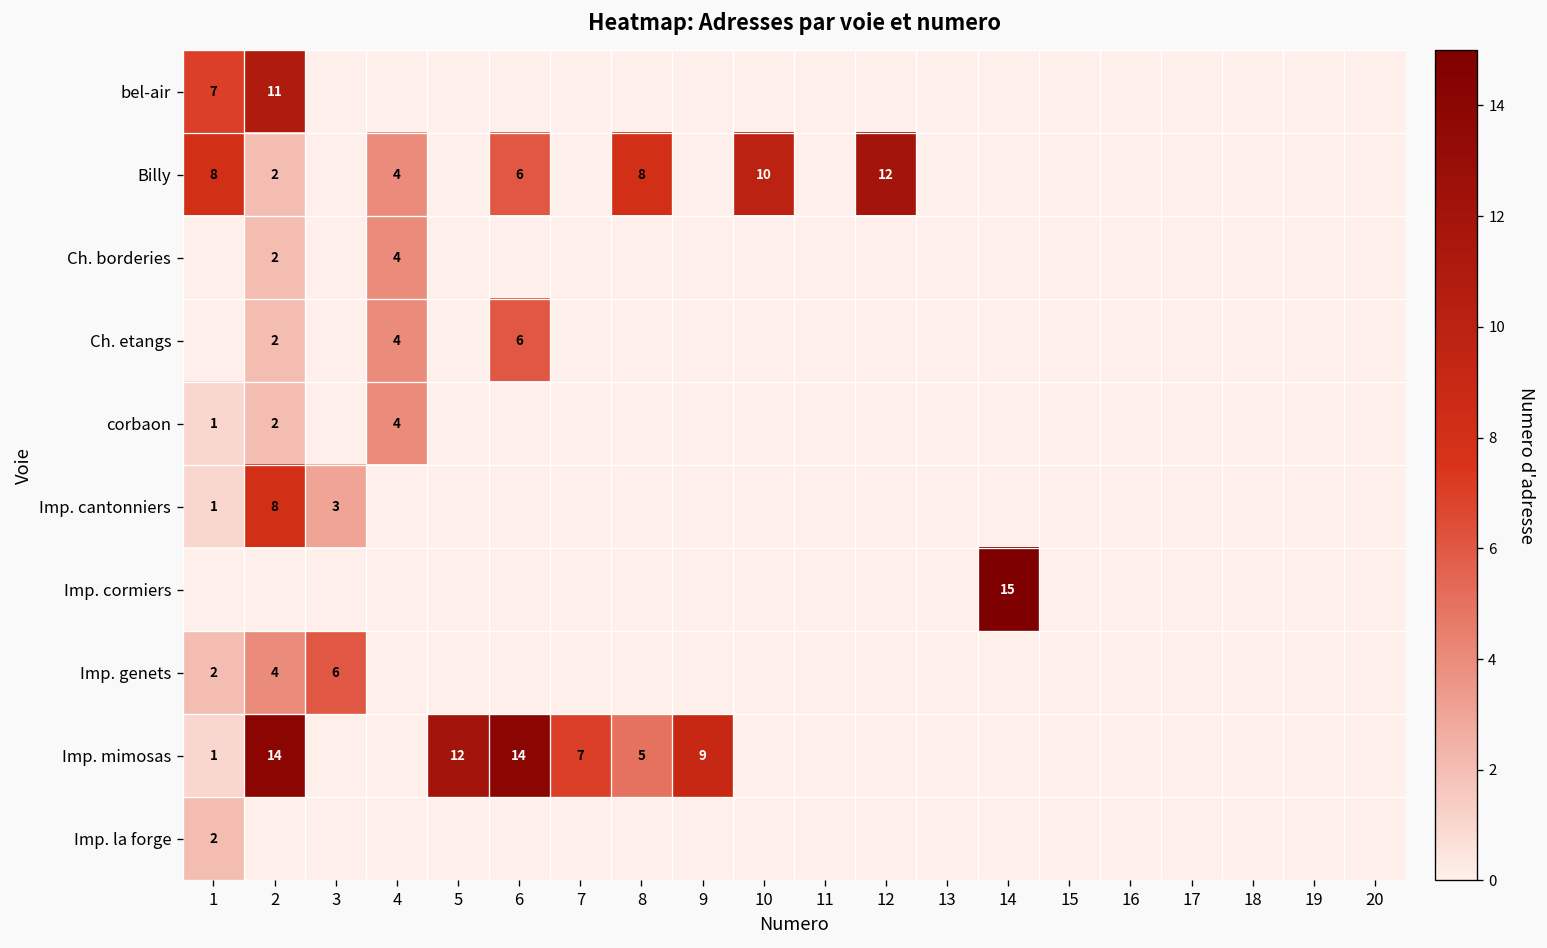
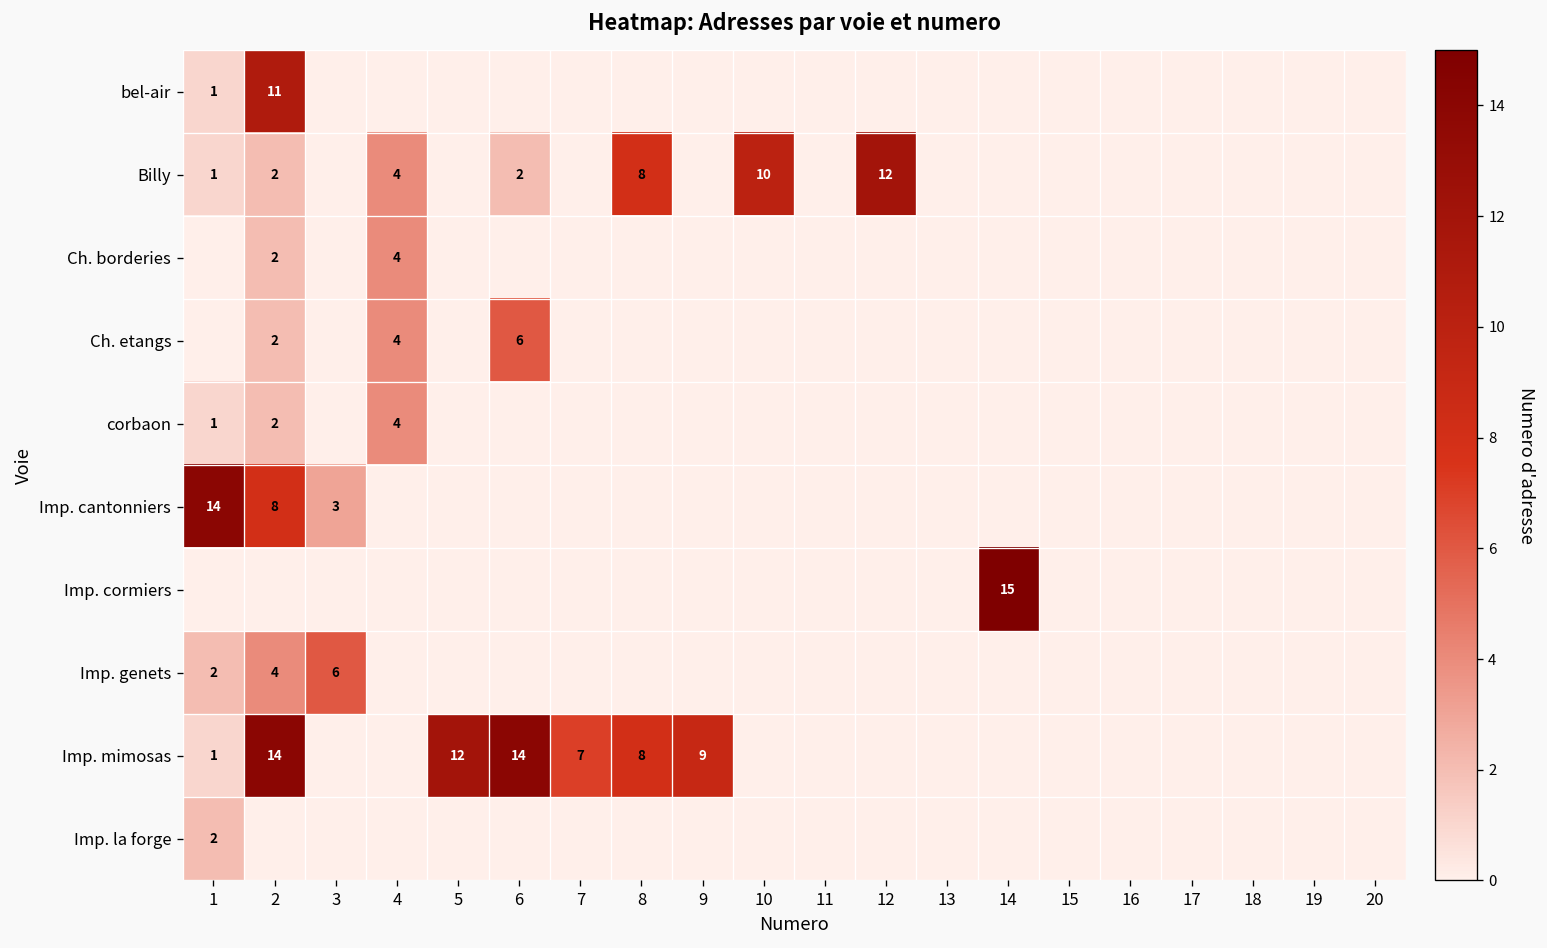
  {
    "bel-air": {
-     "1": 7,
+     "1": 1,
      "2": 11
    },
    "Billy": {
-     "1": 8,
+     "1": 1,
      "2": 2,
      "4": 4,
-     "6": 6,
+     "6": 2,
      "8": 8,
      "10": 10,
      "12": 12
    },
    "Ch. borderies": {
      "2": 2,
      "4": 4
    },
    "Ch. etangs": {
      "2": 2,
      "4": 4,
      "6": 6
    },
    "corbaon": {
      "1": 1,
      "2": 2,
      "4": 4
    },
    "Imp. cantonniers": {
-     "1": 1,
+     "1": 14,
      "2": 8,
      "3": 3
    },
    "Imp. cormiers": {
      "14": 15
    },
    "Imp. genets": {
      "1": 2,
      "2": 4,
      "3": 6
    },
    "Imp. mimosas": {
      "1": 1,
      "2": 14,
      "5": 12,
      "6": 14,
      "7": 7,
-     "8": 5,
+     "8": 8,
      "9": 9
    },
    "Imp. la forge": {
      "1": 2
    }
  }
